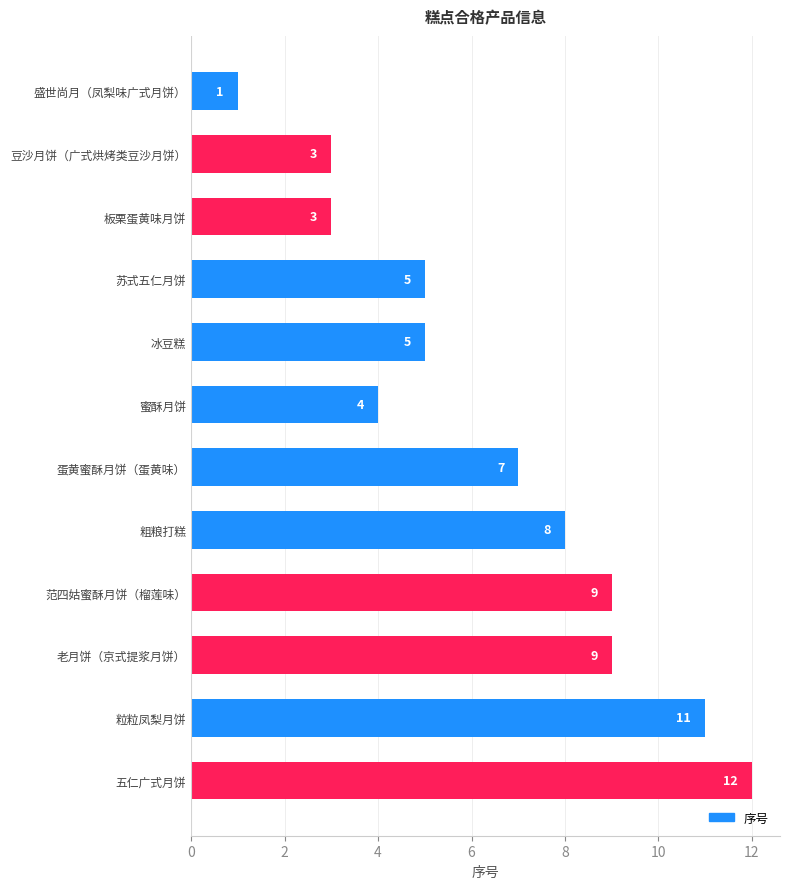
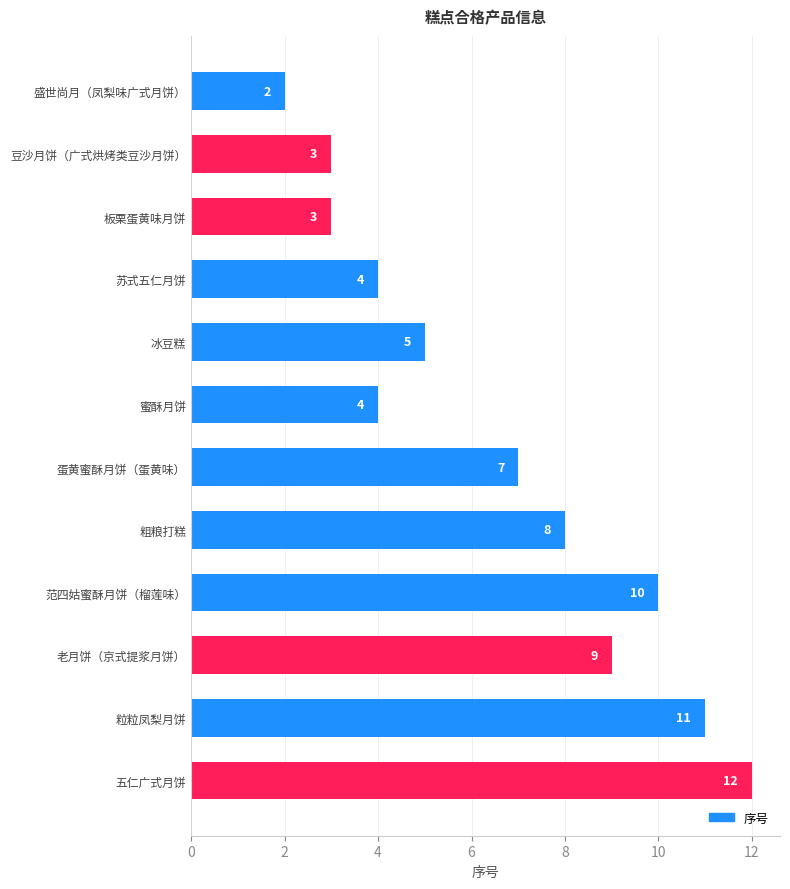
  {
-   "盛世尚月（凤梨味广式月饼）": 1,
+   "盛世尚月（凤梨味广式月饼）": 2,
    "豆沙月饼（广式烘烤类豆沙月饼）": 3,
    "板栗蛋黄味月饼": 3,
-   "苏式五仁月饼": 5,
+   "苏式五仁月饼": 4,
    "冰豆糕": 5,
    "蜜酥月饼": 4,
    "蛋黄蜜酥月饼（蛋黄味）": 7,
    "粗粮打糕": 8,
-   "范四姑蜜酥月饼（榴莲味）": 9,
+   "范四姑蜜酥月饼（榴莲味）": 10,
    "老月饼（京式提浆月饼）": 9,
    "粒粒凤梨月饼": 11,
    "五仁广式月饼": 12
  }
